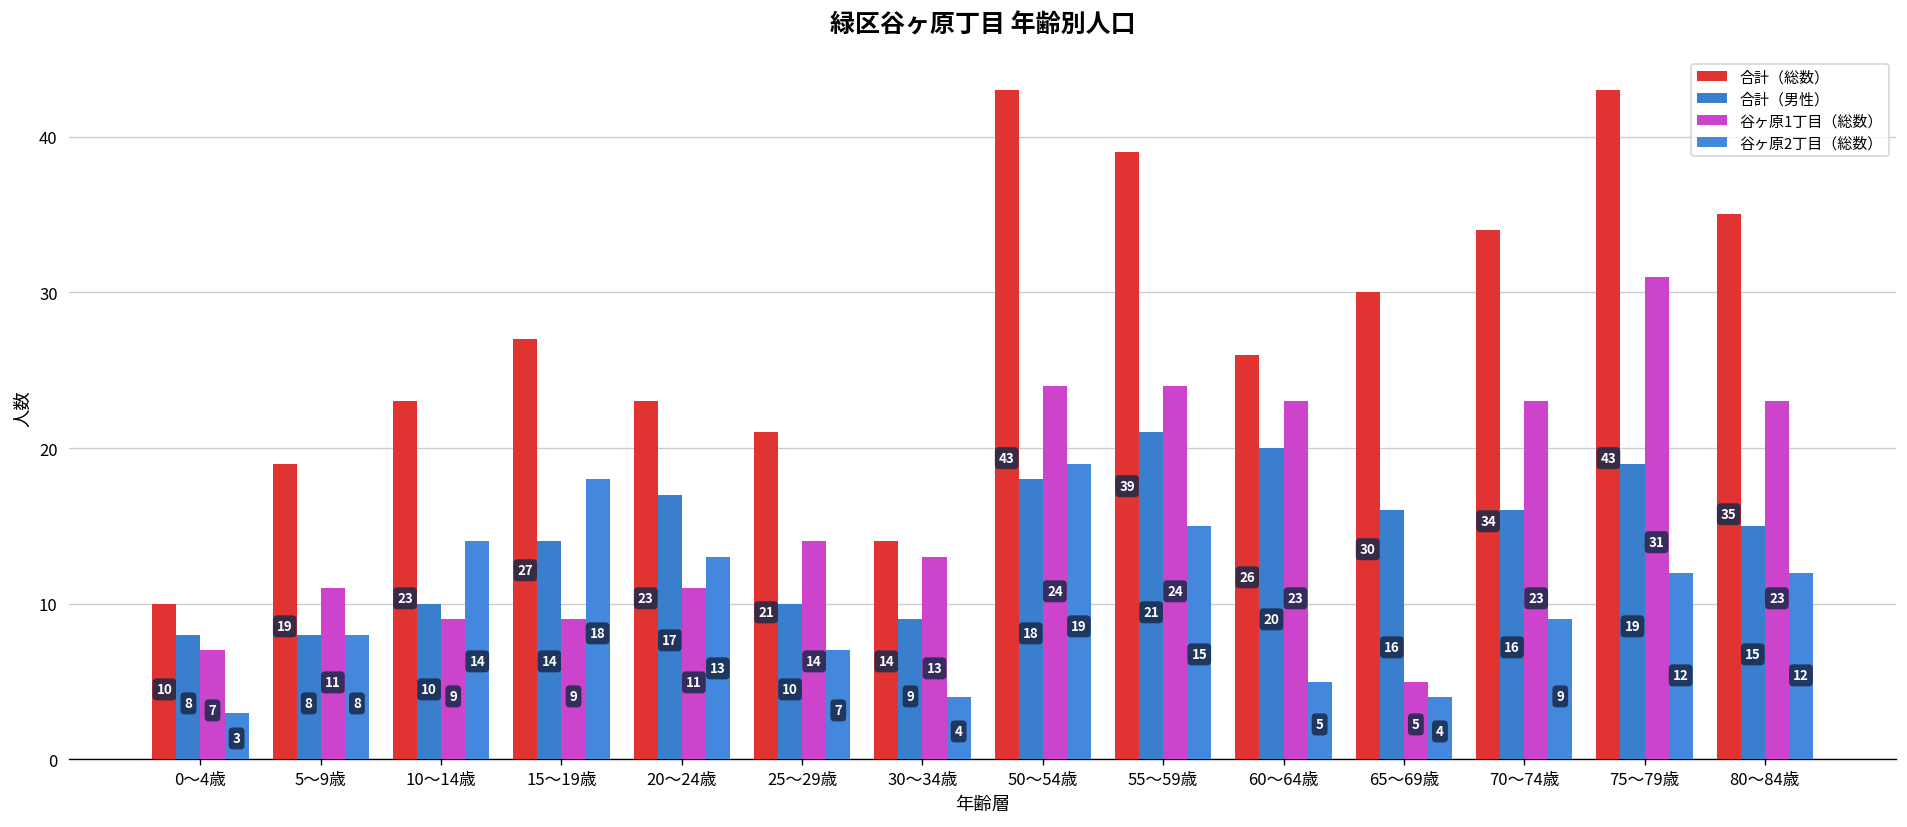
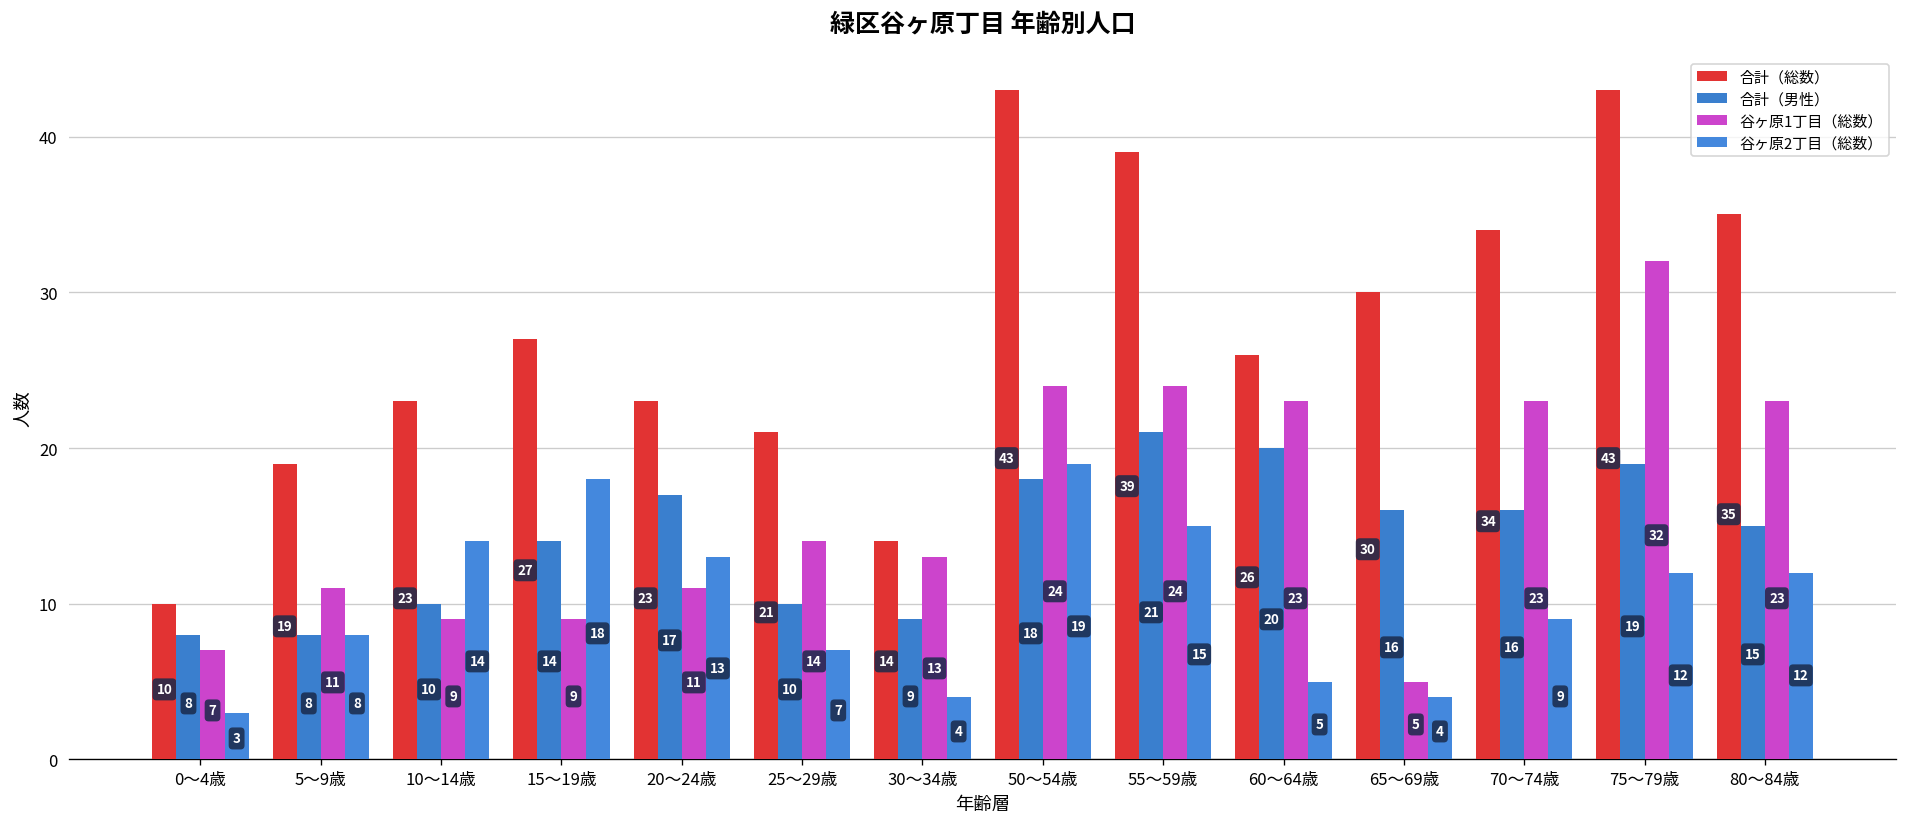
  {
    "谷ヶ原1丁目（総数）": {
-     "75～79歳": 31
+     "75～79歳": 32
    }
  }
